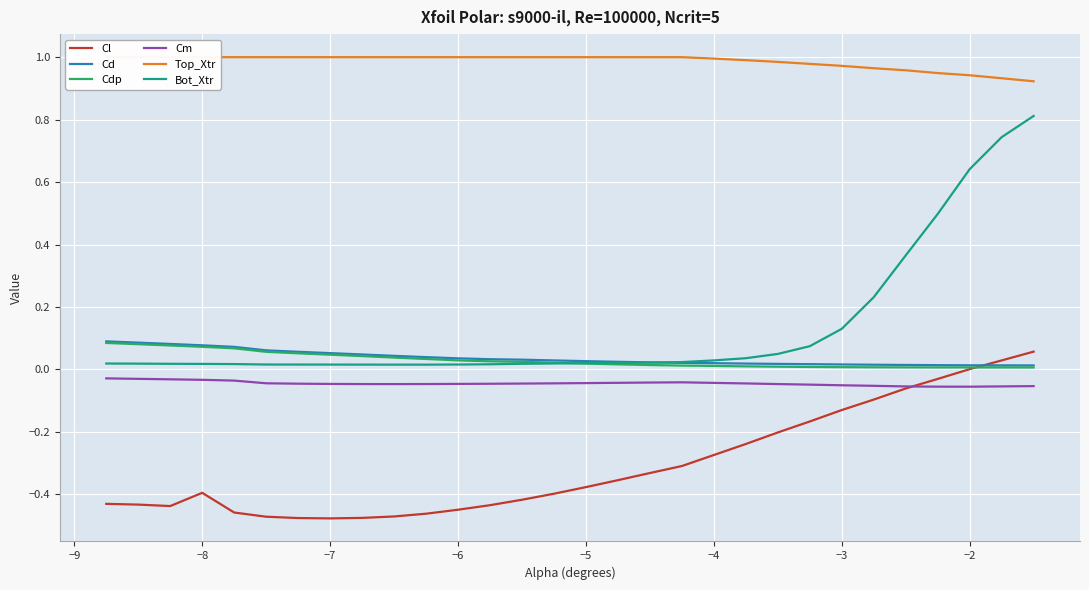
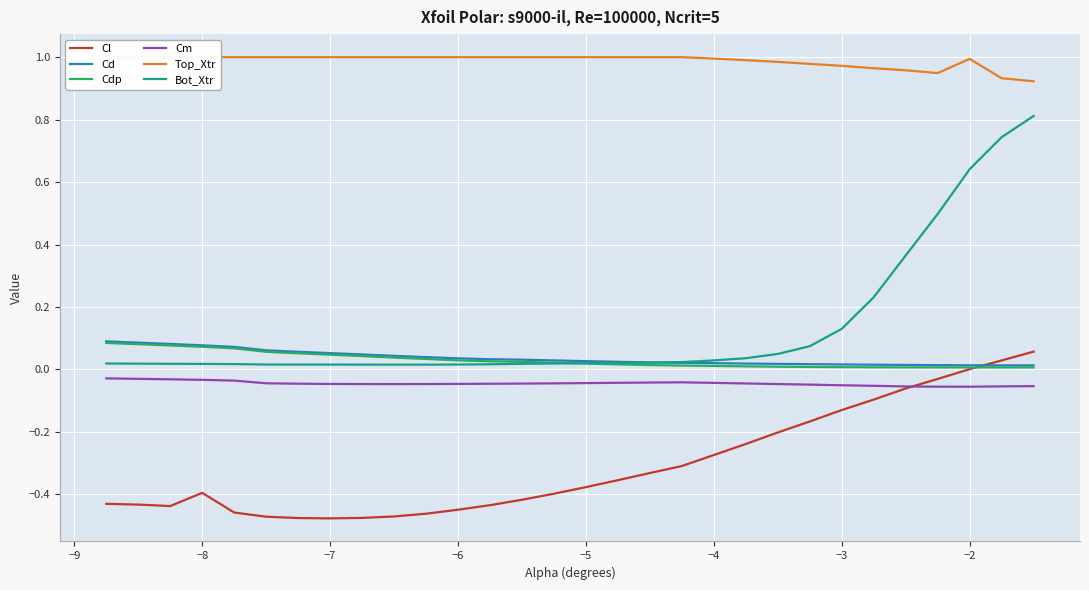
  {
    "Cl": {
      "−8": -0.40,
      "−7": -0.48,
      "−6": -0.45,
      "−5": -0.38,
      "−4": -0.27,
      "−3": -0.13
    },
    "Cd": {
      "−4": 0.02,
      "−3": 0.02
    },
    "Cm": {
      "−8": -0.03,
      "−7": -0.05,
      "−6": -0.05,
      "−5": -0.04,
      "−4": -0.04,
      "−3": -0.05,
      "−2": -0.06
    },
    "Top_Xtr": {
      "−7": 1.00,
      "−6": 1.00,
      "−5": 1.00,
      "−4": 1.00,
      "−3": 0.97,
-     "−2": 0.94
+     "−2": 0.99
    }
  }
